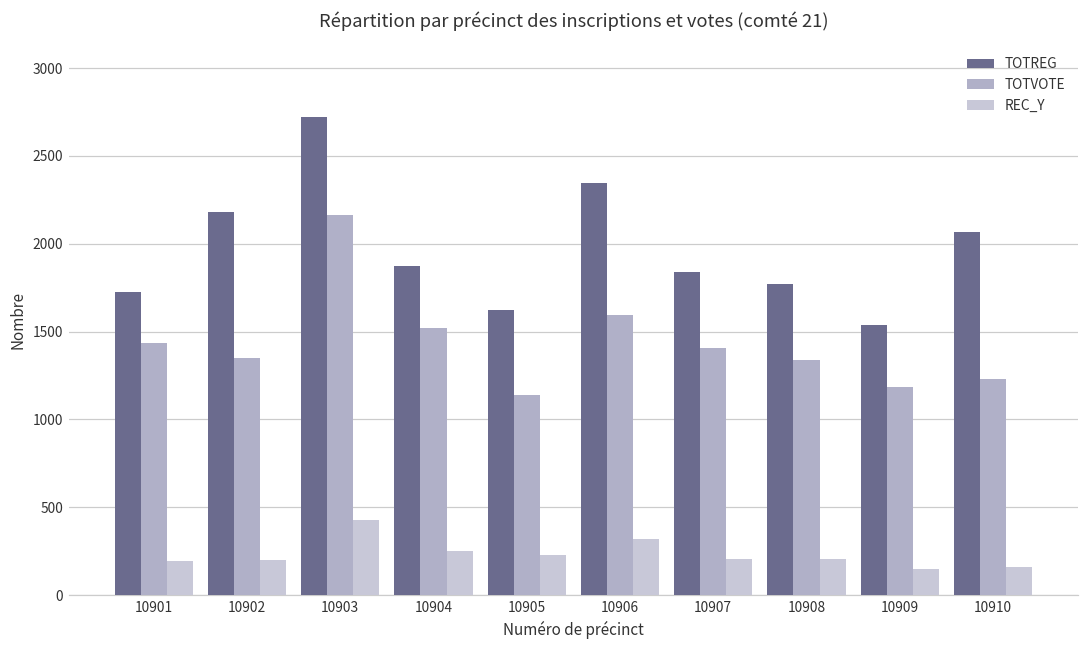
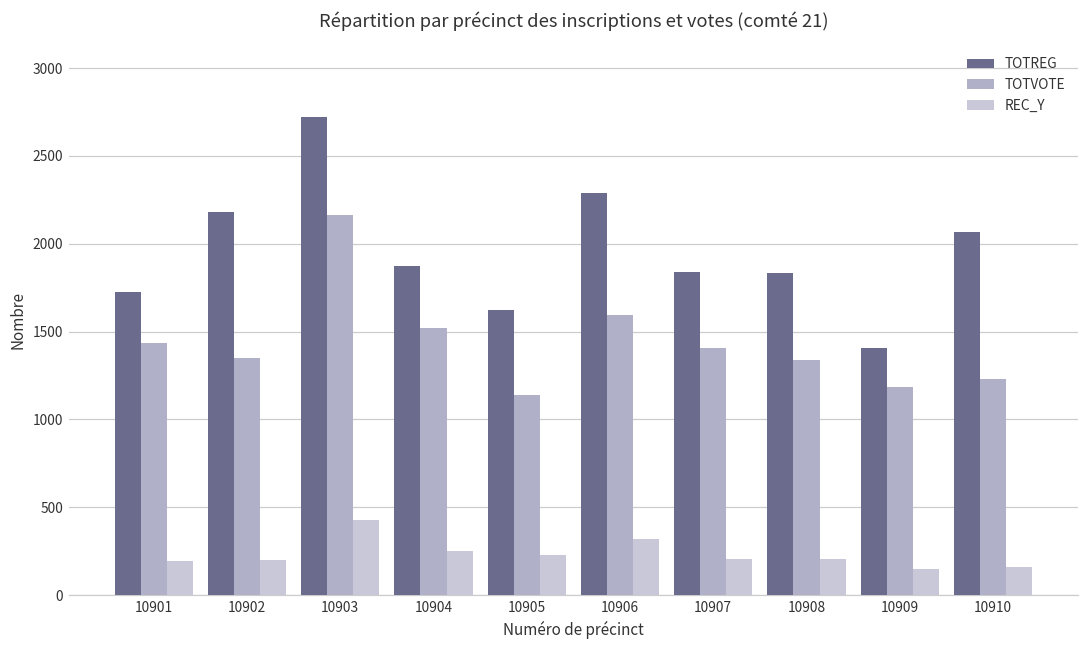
  {
    "TOTREG": {
      "10901": 1730,
      "10902": 2180,
      "10903": 2720,
      "10904": 1880,
      "10905": 1630,
-     "10906": 2340,
+     "10906": 2290,
      "10907": 1840,
-     "10908": 1770,
-     "10909": 1540,
+     "10908": 1830,
+     "10909": 1410,
      "10910": 2070
    }
  }
